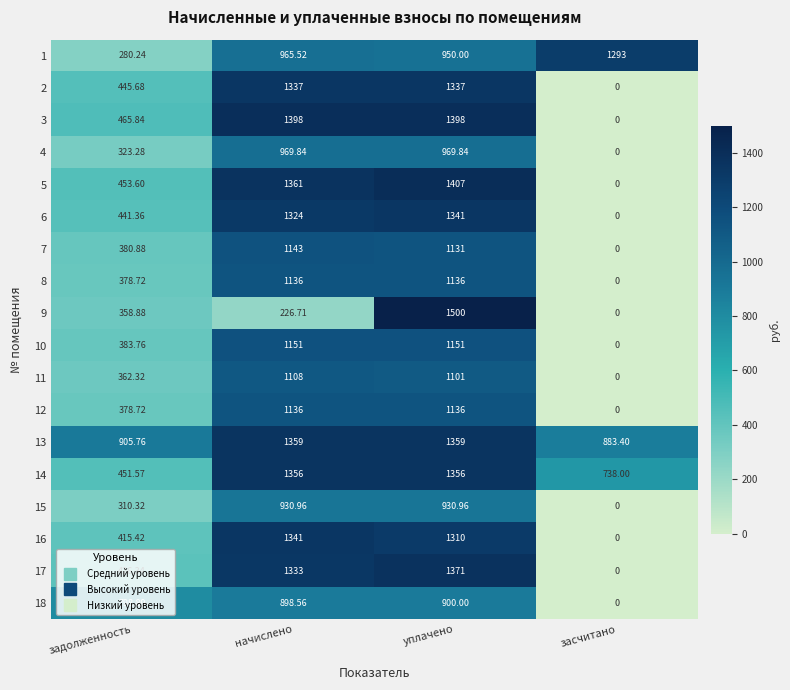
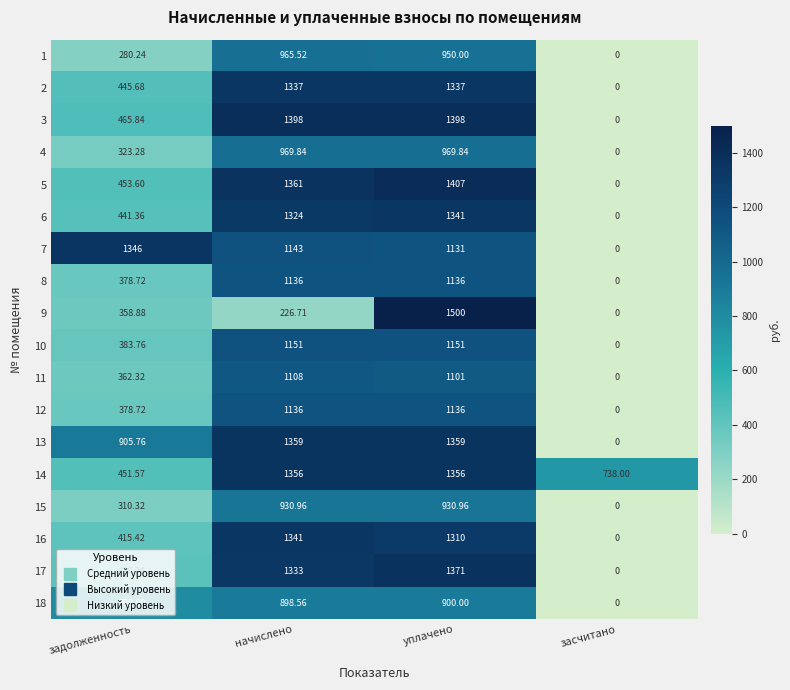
  {
    "1": {
      "задолженность": 280.24,
      "начислено": 965.52,
      "уплачено": 950.00,
-     "засчитано": 1293
+     "засчитано": 0
    },
    "2": {
      "задолженность": 445.68,
      "начислено": 1337,
      "уплачено": 1337,
      "засчитано": 0
    },
    "3": {
      "задолженность": 465.84,
      "начислено": 1398,
      "уплачено": 1398,
      "засчитано": 0
    },
    "4": {
      "задолженность": 323.28,
      "начислено": 969.84,
      "уплачено": 969.84,
      "засчитано": 0
    },
    "5": {
      "задолженность": 453.60,
      "начислено": 1361,
      "уплачено": 1407,
      "засчитано": 0
    },
    "6": {
      "задолженность": 441.36,
      "начислено": 1324,
      "уплачено": 1341,
      "засчитано": 0
    },
    "7": {
-     "задолженность": 380.88,
+     "задолженность": 1346,
      "начислено": 1143,
      "уплачено": 1131,
      "засчитано": 0
    },
    "8": {
      "задолженность": 378.72,
      "начислено": 1136,
      "уплачено": 1136,
      "засчитано": 0
    },
    "9": {
      "задолженность": 358.88,
      "начислено": 226.71,
      "уплачено": 1500,
      "засчитано": 0
    },
    "10": {
      "задолженность": 383.76,
      "начислено": 1151,
      "уплачено": 1151,
      "засчитано": 0
    },
    "11": {
      "задолженность": 362.32,
      "начислено": 1108,
      "уплачено": 1101,
      "засчитано": 0
    },
    "12": {
      "задолженность": 378.72,
      "начислено": 1136,
      "уплачено": 1136,
      "засчитано": 0
    },
    "13": {
      "задолженность": 905.76,
      "начислено": 1359,
      "уплачено": 1359,
-     "засчитано": 883.40
+     "засчитано": 0
    },
    "14": {
      "задолженность": 451.57,
      "начислено": 1356,
      "уплачено": 1356,
      "засчитано": 738.00
    },
    "15": {
      "задолженность": 310.32,
      "начислено": 930.96,
      "уплачено": 930.96,
      "засчитано": 0
    },
    "16": {
      "задолженность": 415.42,
      "начислено": 1341,
      "уплачено": 1310,
      "засчитано": 0
    },
    "17": {
      "начислено": 1333,
      "уплачено": 1371,
      "засчитано": 0
    },
    "18": {
      "начислено": 898.56,
      "уплачено": 900.00,
      "засчитано": 0
    }
  }
